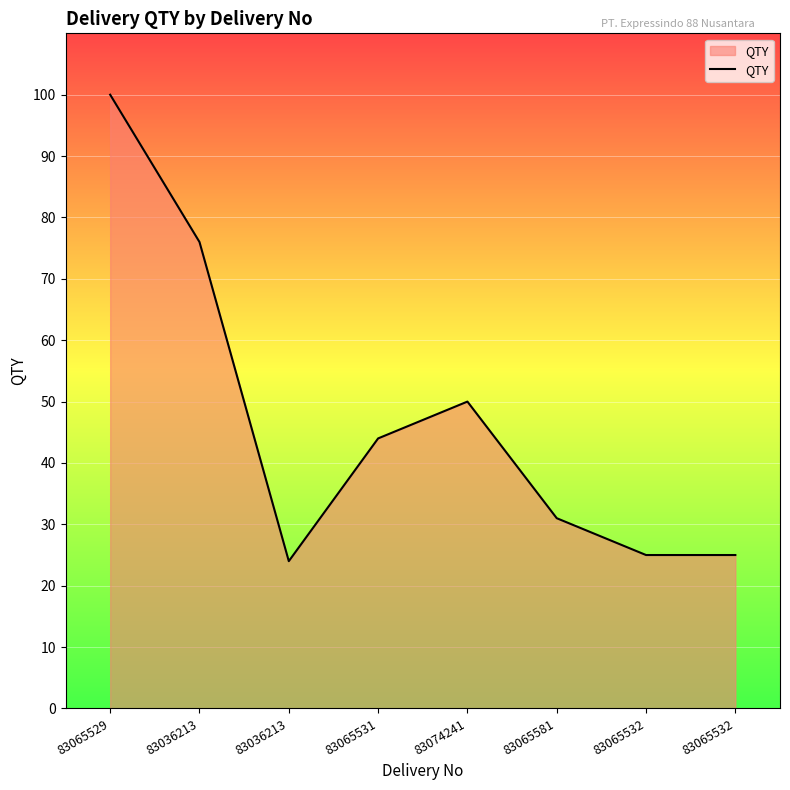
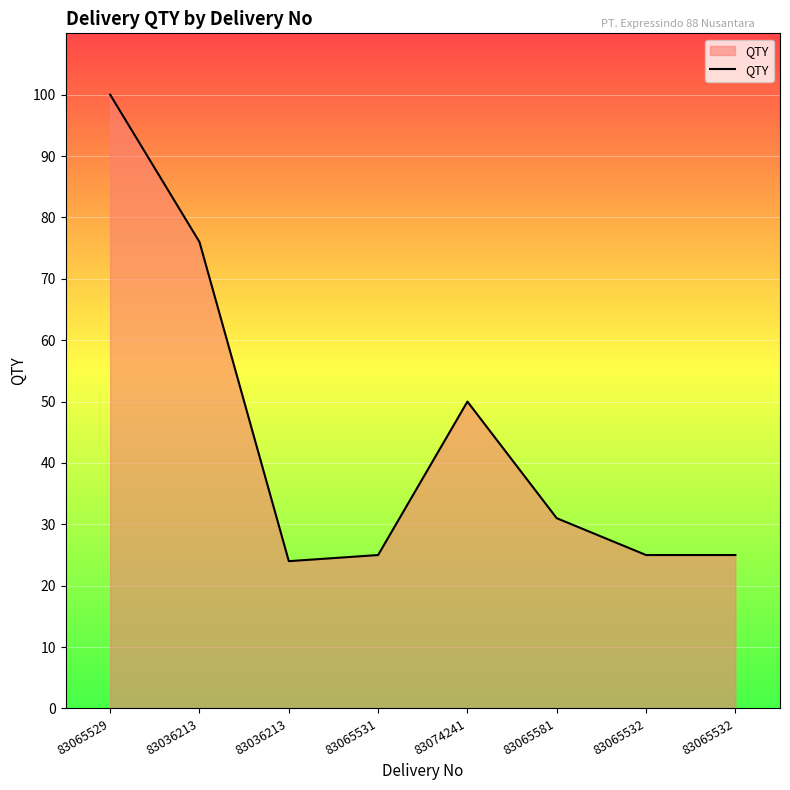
  {
    "83065529": 100,
-   "83065531": 44,
+   "83065531": 25,
    "83074241": 50,
    "83065581": 31
  }
